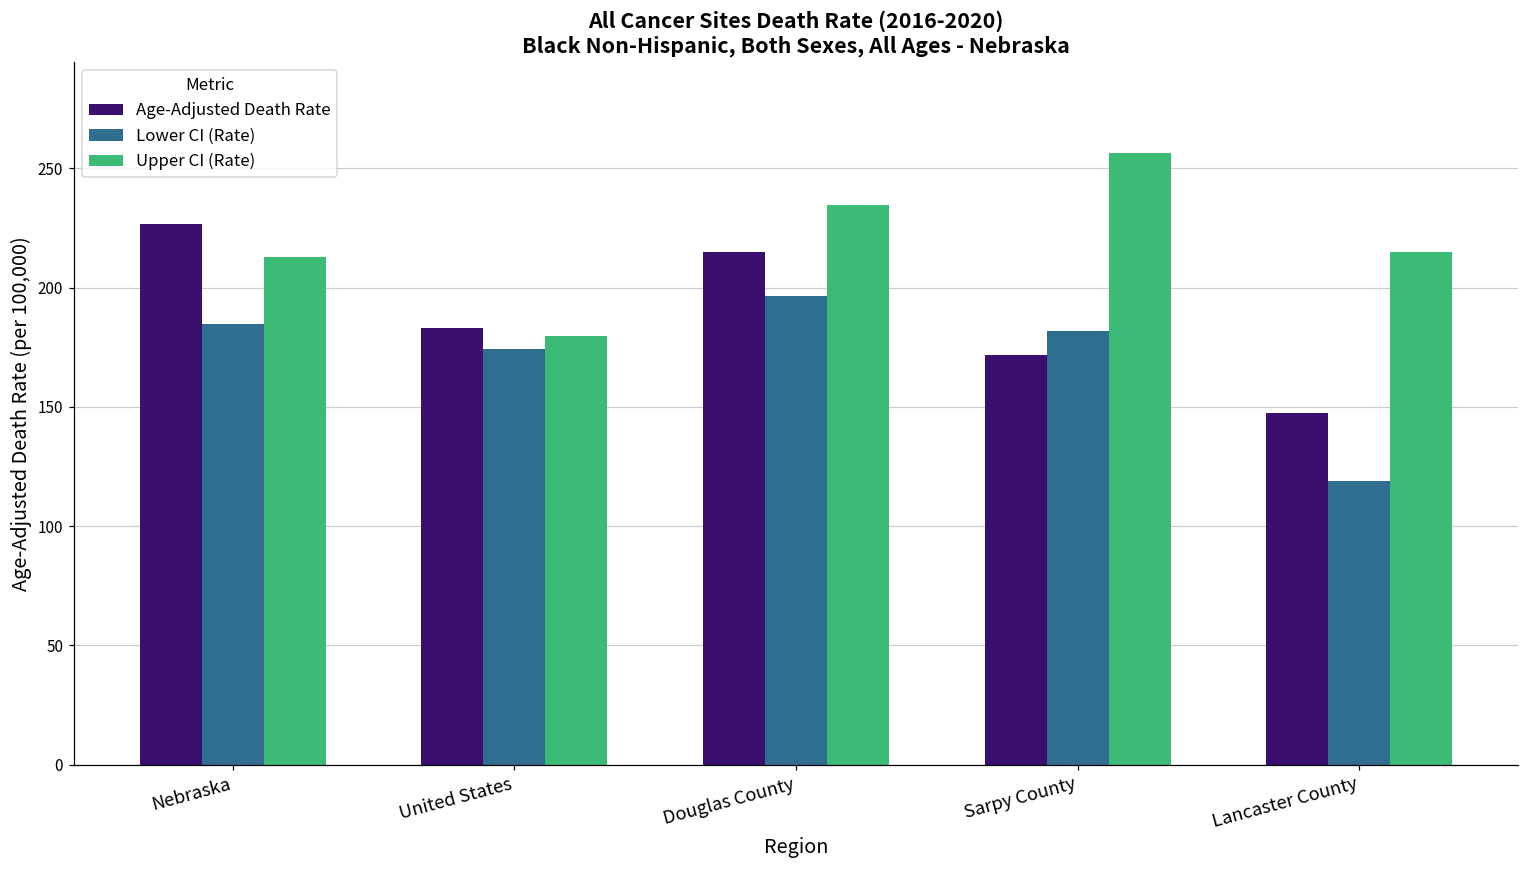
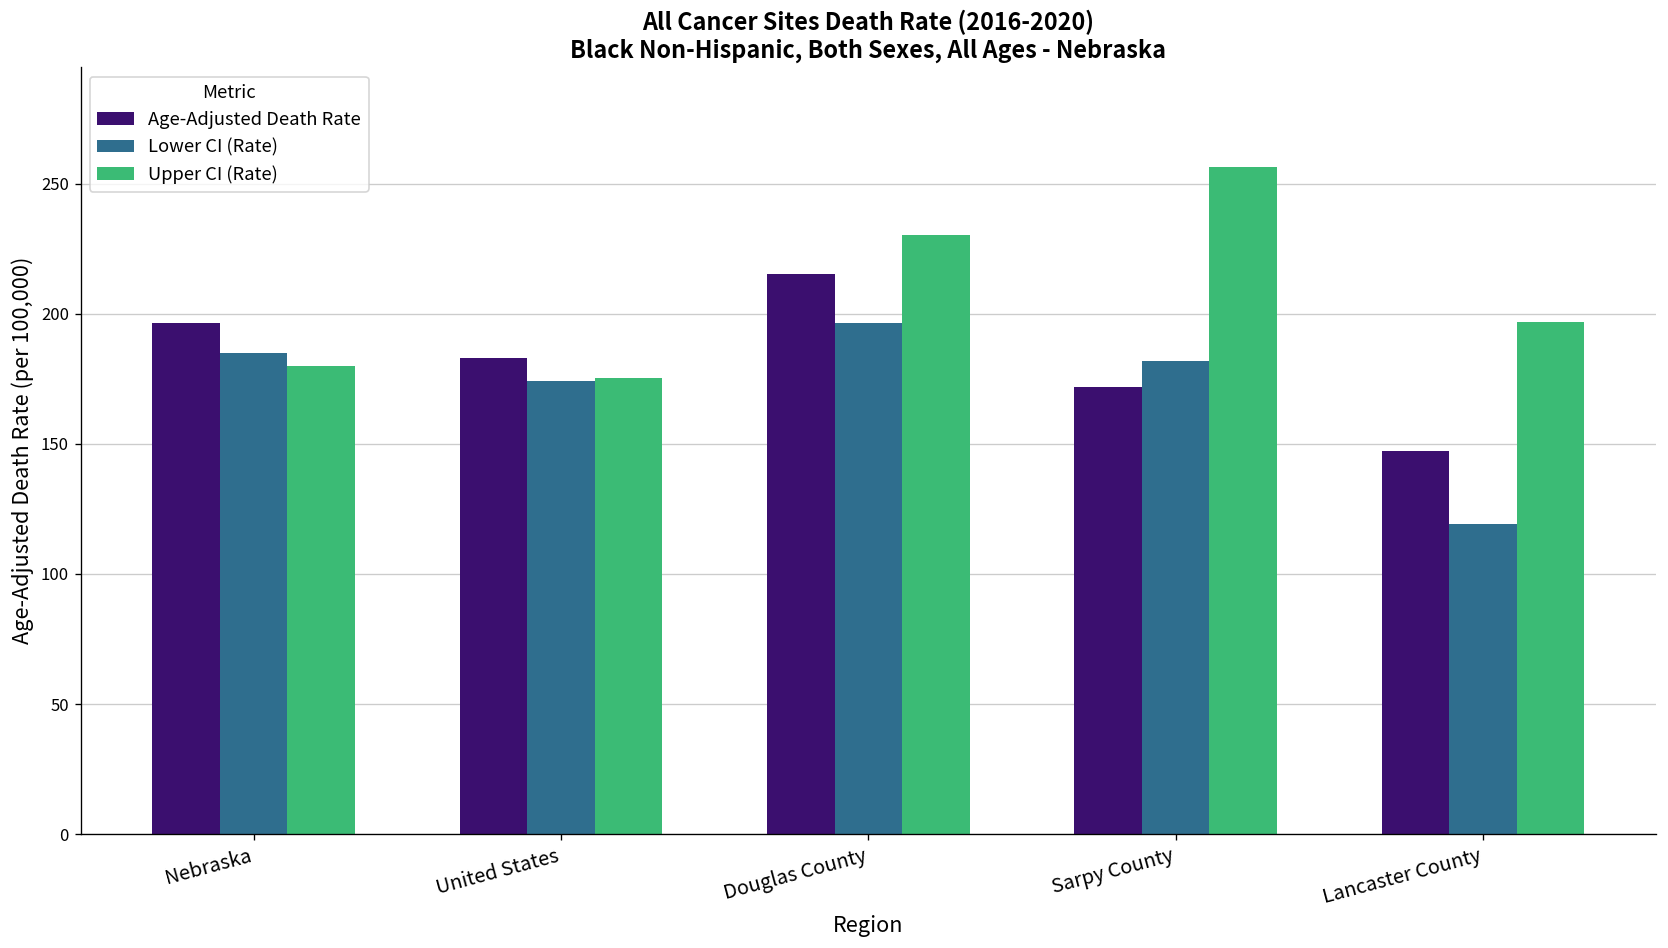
  {
    "Age-Adjusted Death Rate": {
-     "Nebraska": 227,
+     "Nebraska": 196,
      "United States": 183,
      "Douglas County": 215,
      "Sarpy County": 172,
      "Lancaster County": 147
    },
    "Lower CI (Rate)": {
      "Nebraska": 185,
      "United States": 174,
      "Douglas County": 197,
      "Sarpy County": 182,
      "Lancaster County": 119
    },
    "Upper CI (Rate)": {
-     "Nebraska": 213,
-     "United States": 180,
-     "Douglas County": 235,
+     "Nebraska": 180,
+     "United States": 175,
+     "Douglas County": 230,
      "Sarpy County": 256,
-     "Lancaster County": 215
+     "Lancaster County": 197
    }
  }
